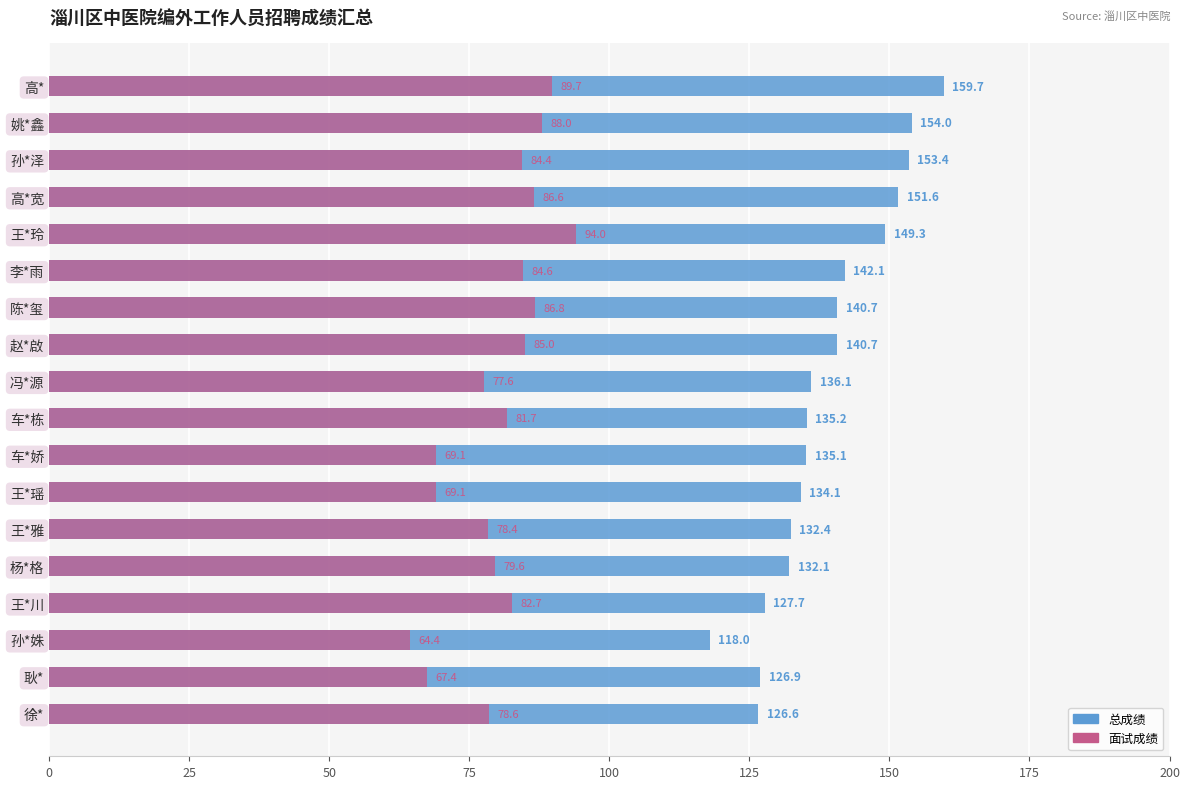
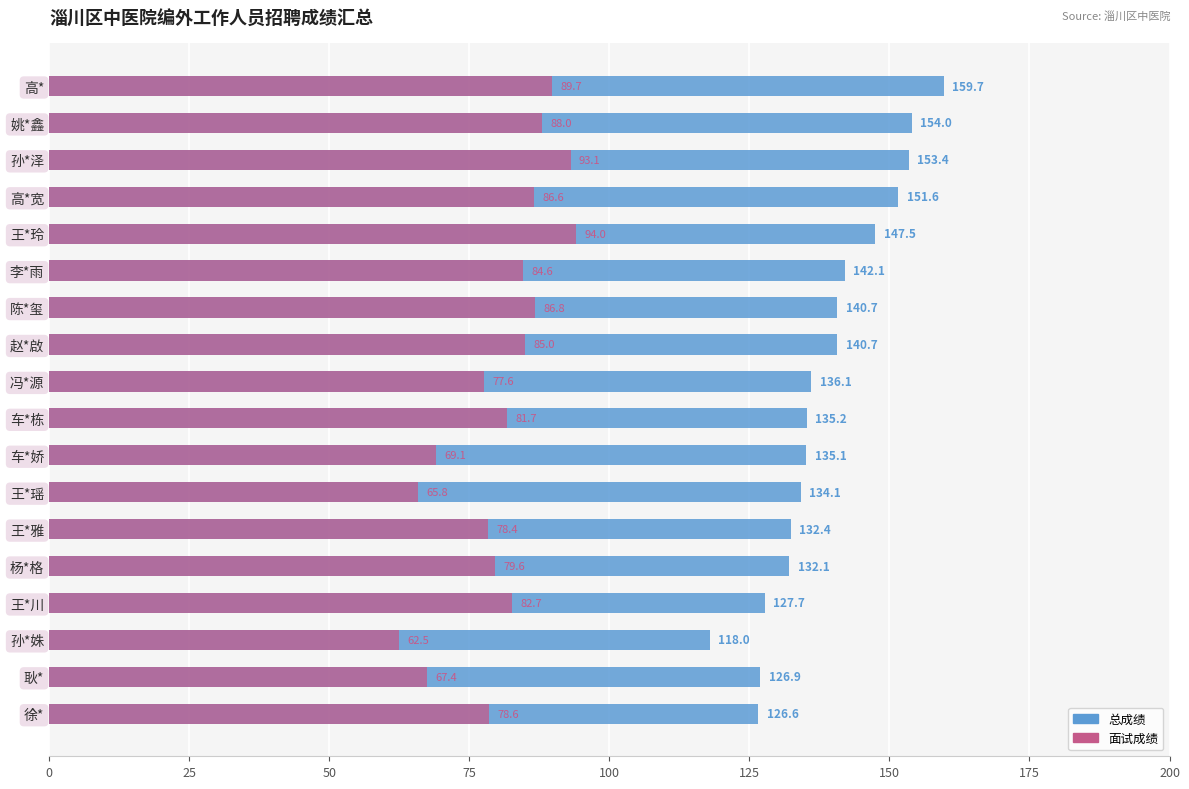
  {
    "总成绩": {
      "高*": 159.7,
      "姚*鑫": 154.0,
      "孙*泽": 153.4,
      "高*宽": 151.6,
-     "王*玲": 149.3,
+     "王*玲": 147.5,
      "李*雨": 142.1,
      "陈*玺": 140.7,
      "赵*啟": 140.7,
      "冯*源": 136.1,
      "车*栋": 135.2,
      "车*娇": 135.1,
      "王*瑶": 134.1,
      "王*雅": 132.4,
      "杨*格": 132.1,
      "王*川": 127.7,
      "孙*姝": 118.0,
      "耿*": 126.9,
      "徐*": 126.6
    },
    "面试成绩": {
-     "孙*泽": 84.4,
-     "王*瑶": 69.1,
-     "孙*姝": 64.4
+     "孙*泽": 93.1,
+     "王*瑶": 65.8,
+     "孙*姝": 62.5
    }
  }
